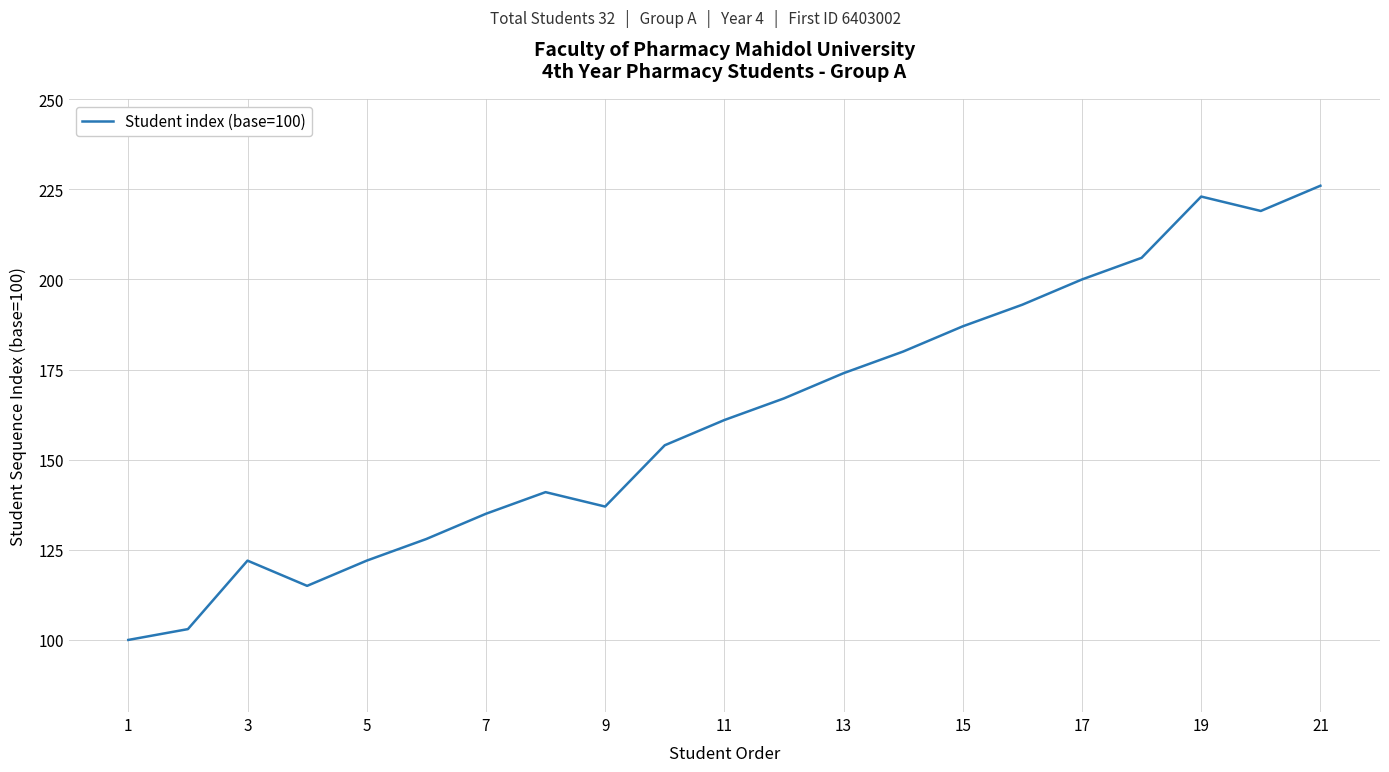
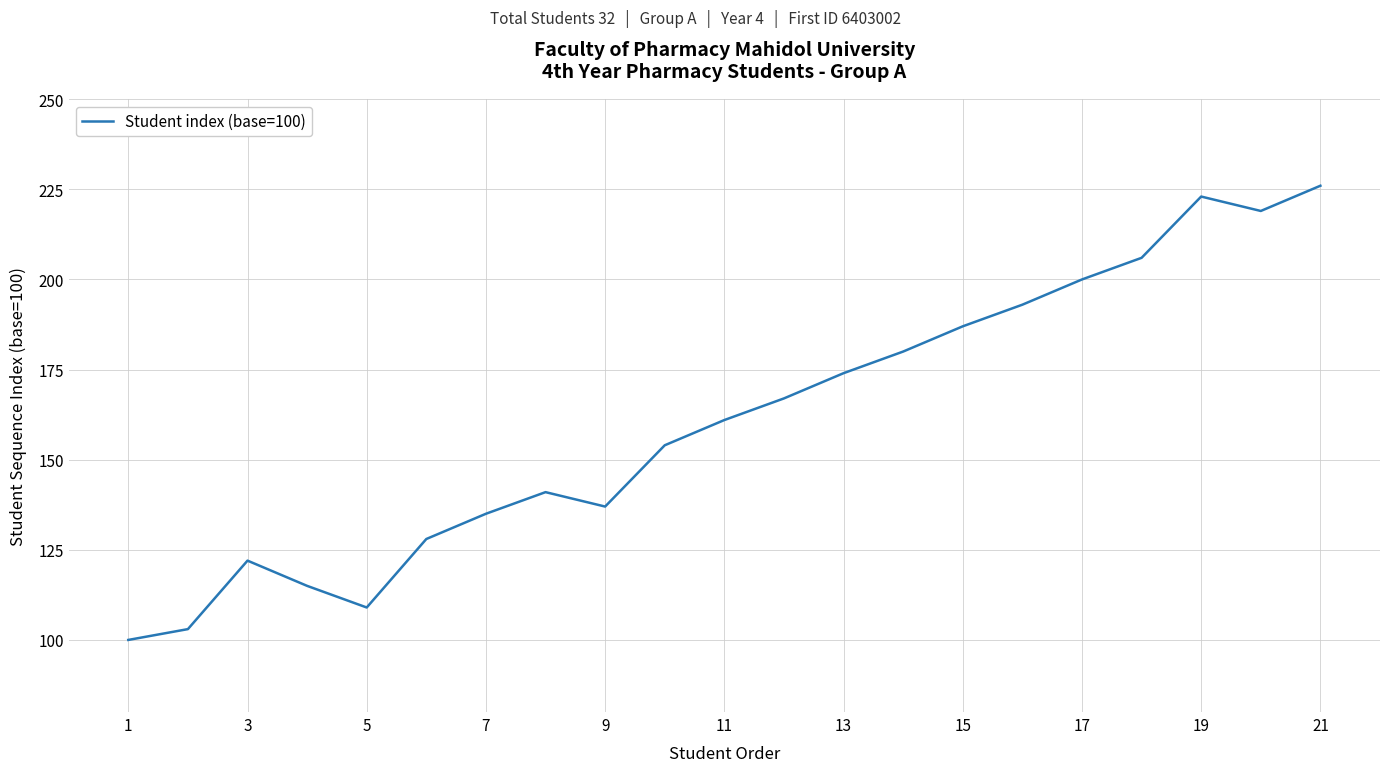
  {
    "1": 100,
    "3": 122,
-   "5": 122,
+   "5": 109,
    "7": 135,
    "9": 137,
    "11": 161,
    "13": 174,
    "15": 187,
    "17": 200,
    "19": 223,
    "21": 226
  }
